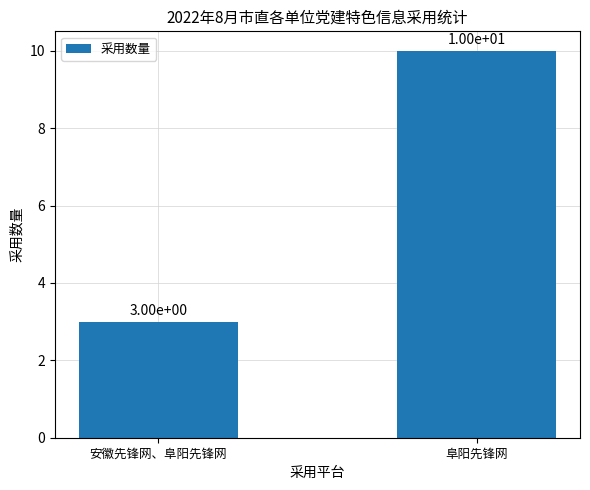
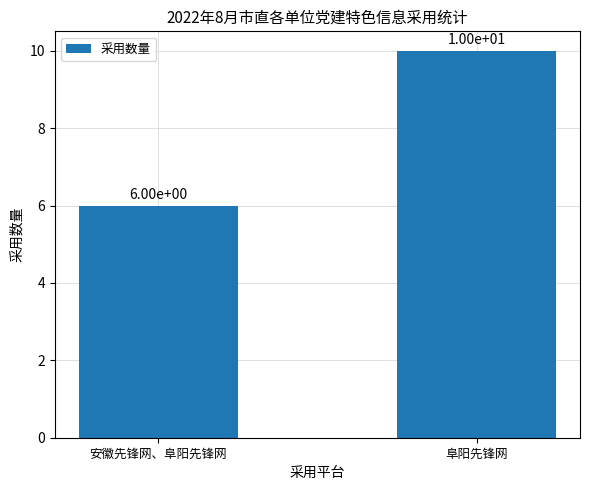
  {
-   "安徽先锋网、阜阳先锋网": "3.00e+00",
+   "安徽先锋网、阜阳先锋网": "6.00e+00",
    "阜阳先锋网": "1.00e+01"
  }
